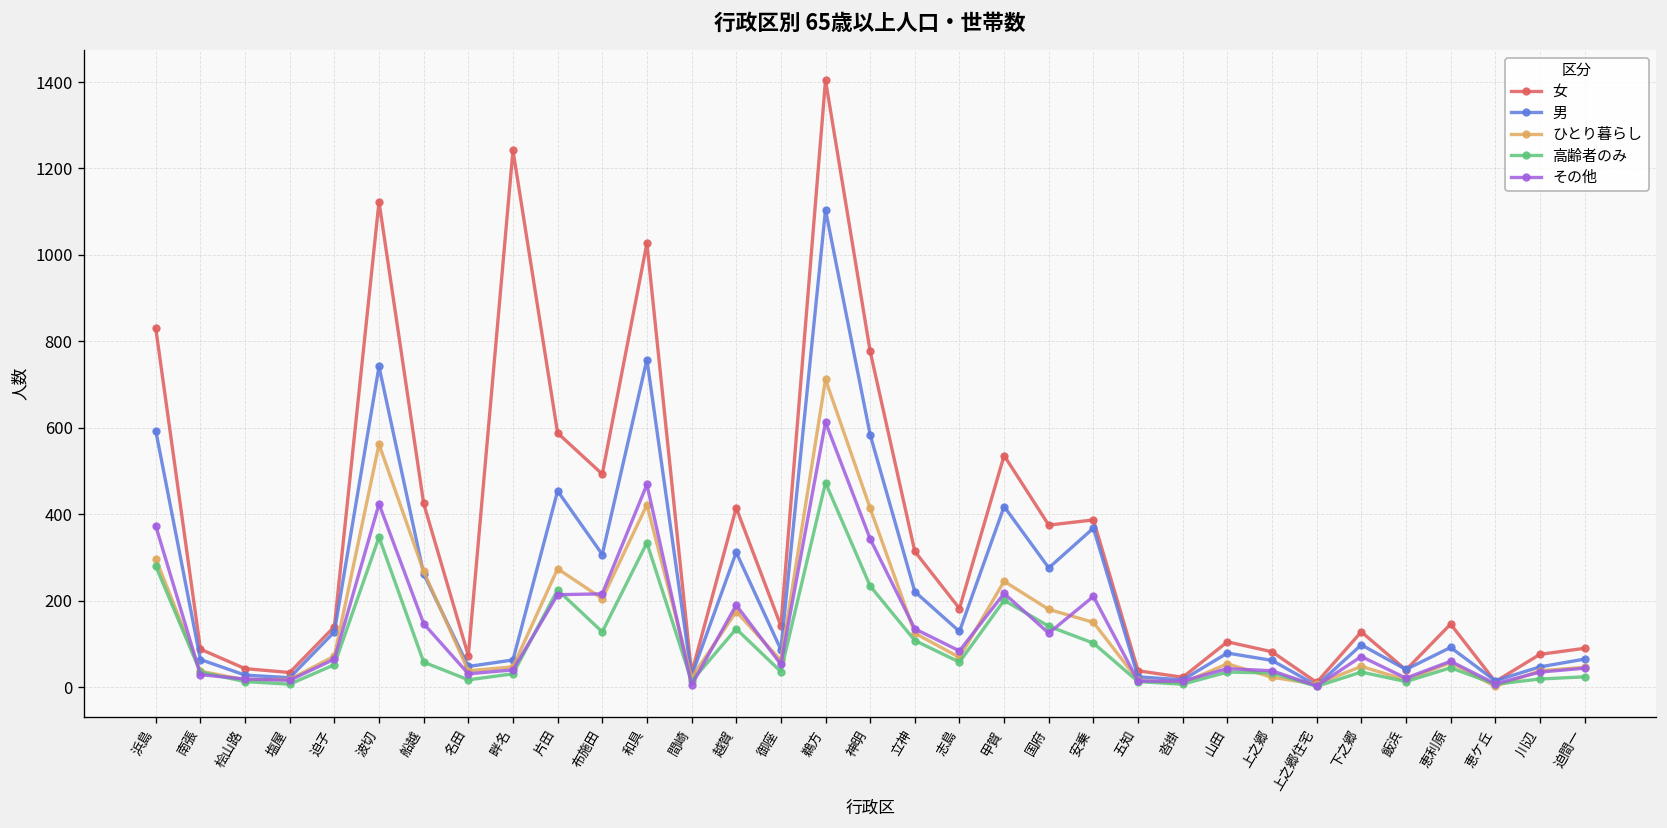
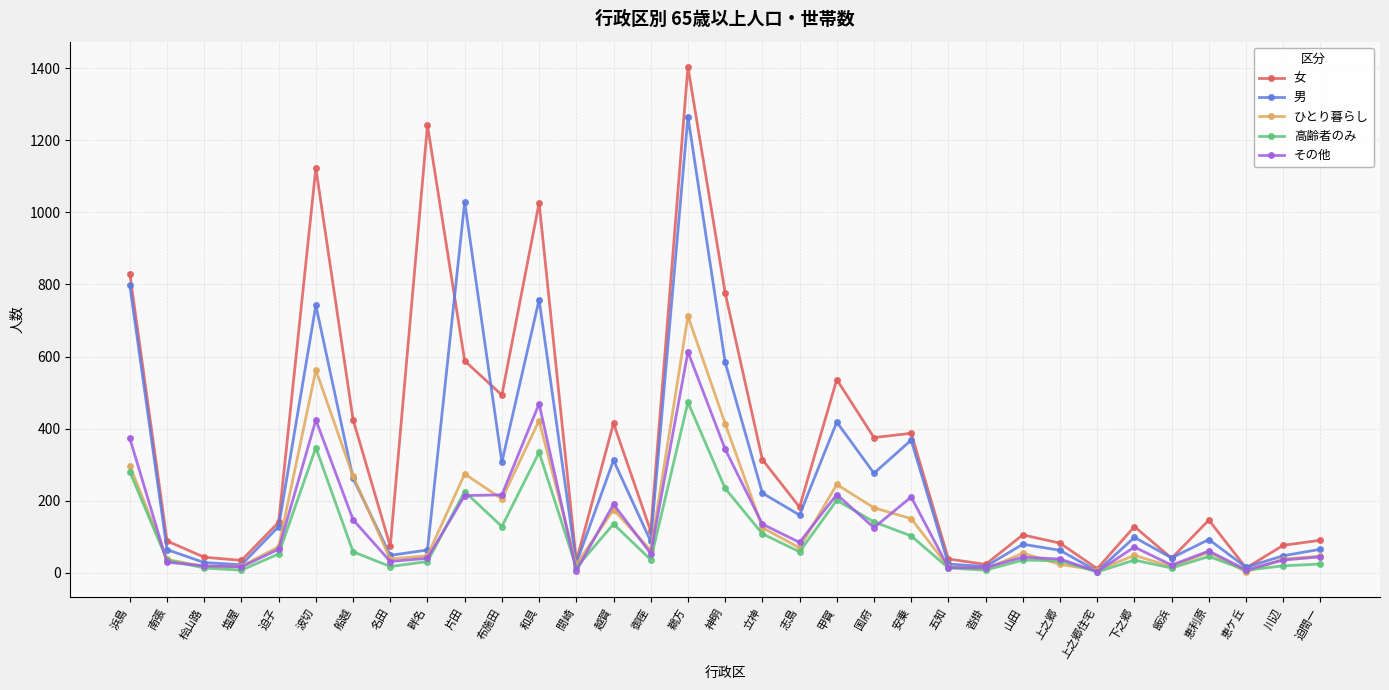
  {
    "女": {
      "浜島": 830,
      "南張": 90,
      "桧山路": 40,
      "塩屋": 30,
      "迫子": 140,
      "波切": 1120,
      "船越": 430,
      "名田": 70,
      "畔名": 1240,
      "片田": 590,
      "布施田": 490,
      "和具": 1030,
      "越賀": 420,
-     "御座": 140,
+     "御座": 120,
      "鵜方": 1400,
      "神明": 780,
      "立神": 310,
      "志島": 180,
      "甲賀": 540,
      "国府": 380,
      "安乗": 390,
      "五知": 40,
      "山田": 110,
      "上之郷": 80,
      "下之郷": 130,
      "恵利原": 150,
      "川辺": 80,
      "迫間一": 90
    },
    "男": {
-     "浜島": 590,
+     "浜島": 800,
      "南張": 60,
      "桧山路": 30,
      "迫子": 130,
      "波切": 740,
      "名田": 50,
      "畔名": 60,
-     "片田": 450,
+     "片田": 1030,
      "布施田": 310,
      "和具": 760,
      "越賀": 310,
      "御座": 90,
-     "鵜方": 1100,
+     "鵜方": 1270,
      "神明": 580,
      "立神": 220,
-     "志島": 130,
+     "志島": 160,
      "甲賀": 420,
      "国府": 280,
      "安乗": 370,
      "五知": 20,
      "山田": 80,
      "上之郷": 60,
      "下之郷": 100,
      "恵利原": 90,
      "川辺": 50,
      "迫間一": 70
    },
    "ひとり暮らし": {
      "浜島": 300,
      "迫子": 70,
      "波切": 560,
      "畔名": 50,
      "片田": 270,
      "布施田": 210,
      "和具": 420,
      "越賀": 180,
      "御座": 60,
      "鵜方": 710,
      "神明": 410,
      "立神": 130,
      "志島": 70,
      "甲賀": 250,
      "国府": 180,
      "安乗": 150,
      "山田": 50,
      "上之郷": 20,
      "下之郷": 50
    },
    "高齢者のみ": {
      "浜島": 280,
      "塩屋": 10,
      "迫子": 50,
      "波切": 350,
      "船越": 60,
      "名田": 20,
      "畔名": 30,
      "片田": 230,
      "布施田": 130,
      "和具": 330,
      "間崎": 10,
      "越賀": 140,
      "御座": 40,
      "鵜方": 470,
      "神明": 230,
      "立神": 110,
      "志島": 60,
      "甲賀": 200,
      "国府": 140,
      "安乗": 100,
      "山田": 40,
      "下之郷": 40,
      "恵利原": 50,
      "川辺": 20,
      "迫間一": 20
    },
    "その他": {
      "浜島": 370,
      "迫子": 70,
      "波切": 420,
      "船越": 150,
      "畔名": 40,
      "片田": 210,
      "布施田": 220,
      "和具": 470,
      "間崎": 10,
      "越賀": 190,
      "御座": 50,
      "鵜方": 610,
      "神明": 340,
      "立神": 140,
      "志島": 80,
      "甲賀": 220,
      "国府": 130,
      "安乗": 210,
      "山田": 40,
      "下之郷": 70
    }
  }
